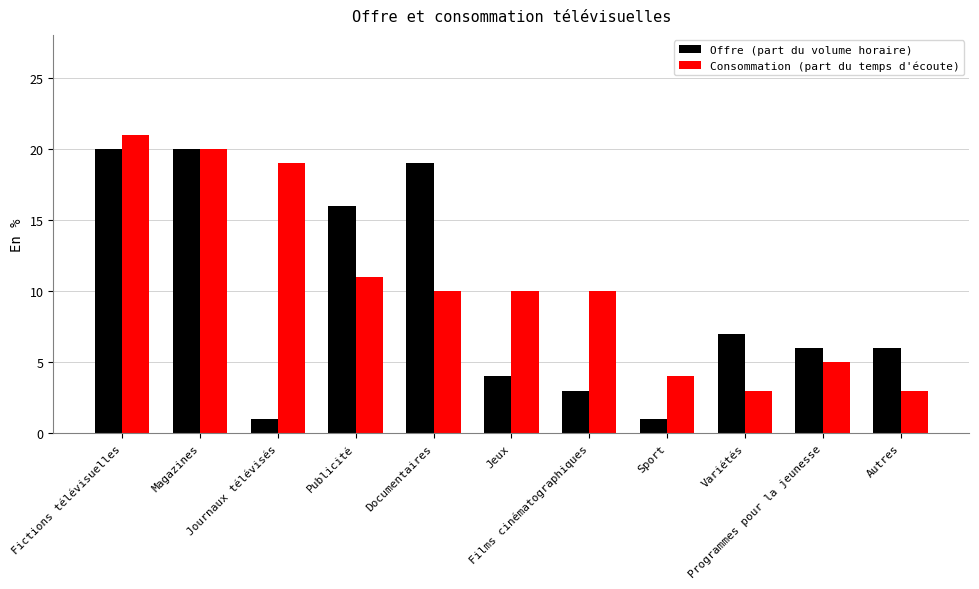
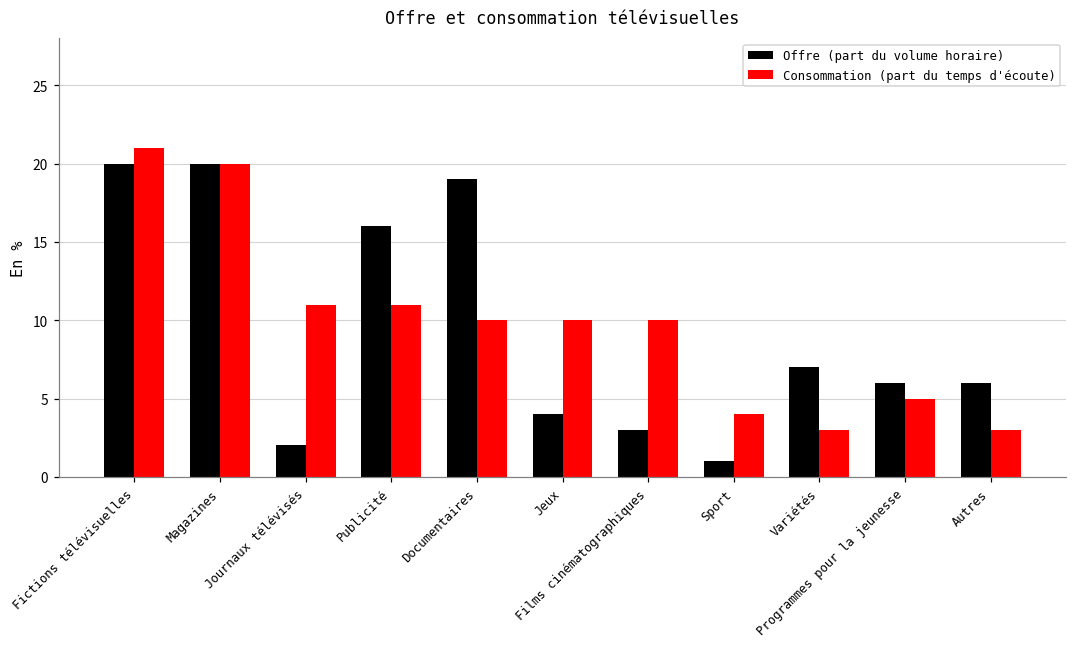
  {
    "Offre (part du volume horaire)": {
      "Fictions télévisuelles": 20,
      "Magazines": 20,
-     "Journaux télévisés": 1,
+     "Journaux télévisés": 2,
      "Publicité": 16,
      "Documentaires": 19,
      "Jeux": 4,
      "Films cinématographiques": 3,
      "Sport": 1,
      "Variétés": 7,
      "Programmes pour la jeunesse": 6,
      "Autres": 6
    },
    "Consommation (part du temps d'écoute)": {
      "Fictions télévisuelles": 21,
      "Magazines": 20,
-     "Journaux télévisés": 19,
+     "Journaux télévisés": 11,
      "Publicité": 11,
      "Documentaires": 10,
      "Jeux": 10,
      "Films cinématographiques": 10,
      "Sport": 4,
      "Variétés": 3,
      "Programmes pour la jeunesse": 5,
      "Autres": 3
    }
  }
